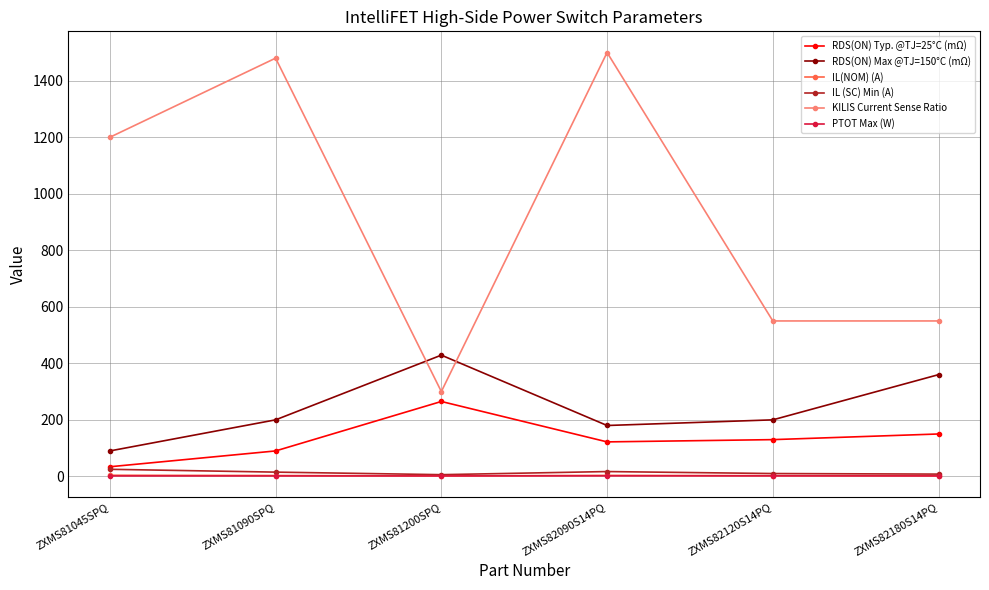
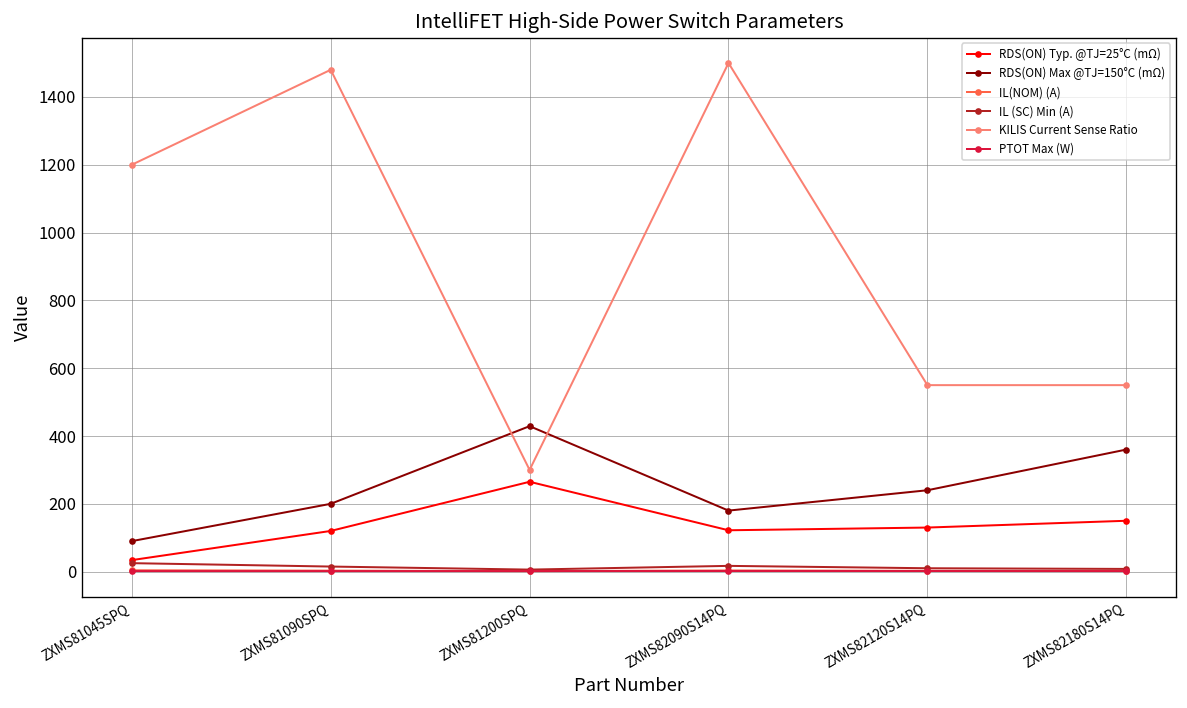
  {
    "RDS(ON) Typ. @TJ=25°C (mΩ)": {
-     "ZXMS81090SPQ": 90,
+     "ZXMS81090SPQ": 120,
      "ZXMS81200SPQ": 270,
      "ZXMS82090S14PQ": 120,
      "ZXMS82120S14PQ": 130,
      "ZXMS82180S14PQ": 150
    },
    "RDS(ON) Max @TJ=150°C (mΩ)": {
      "ZXMS81045SPQ": 90,
      "ZXMS81090SPQ": 200,
      "ZXMS81200SPQ": 430,
      "ZXMS82090S14PQ": 180,
-     "ZXMS82120S14PQ": 200,
+     "ZXMS82120S14PQ": 240,
      "ZXMS82180S14PQ": 360
    }
  }
